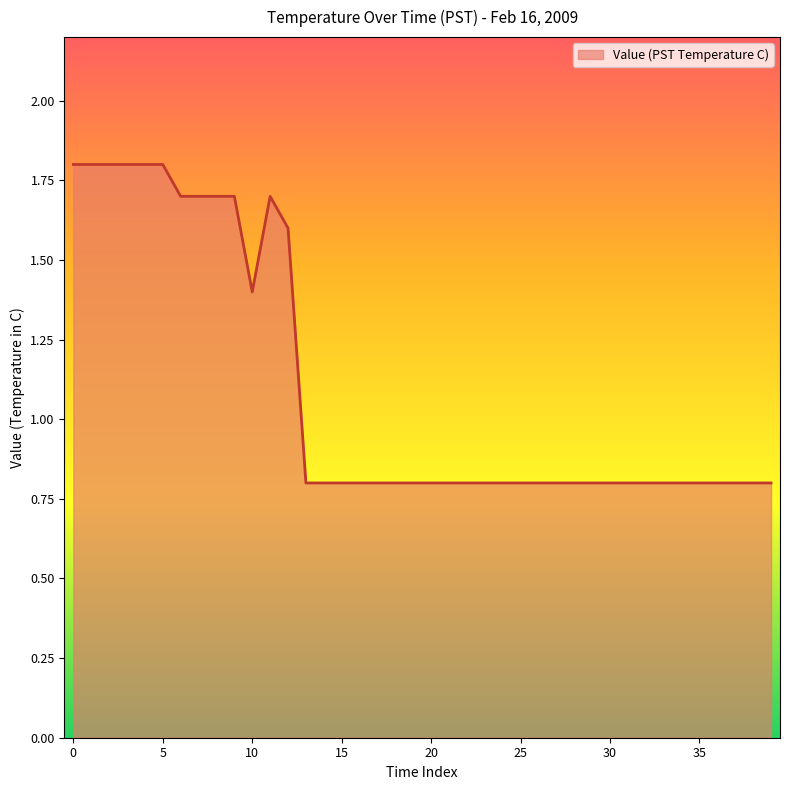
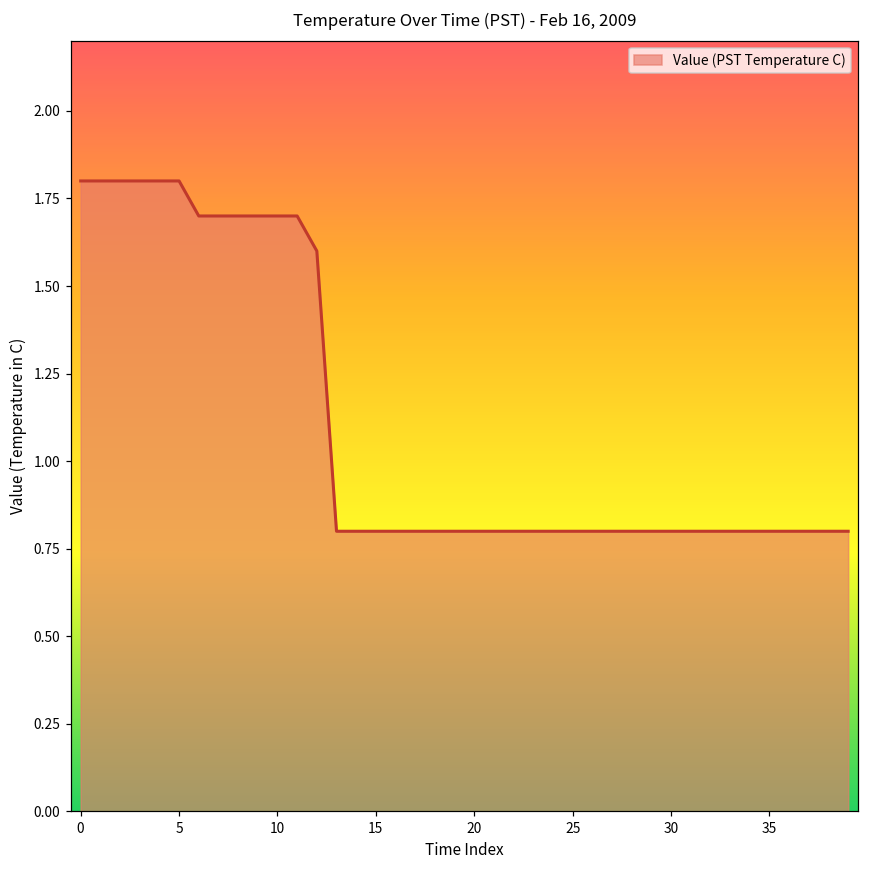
  {
    "0": 1.8,
    "5": 1.8,
-   "10": 1.4,
+   "10": 1.7,
    "15": 0.8,
    "20": 0.8,
    "25": 0.8,
    "30": 0.8,
    "35": 0.8
  }
